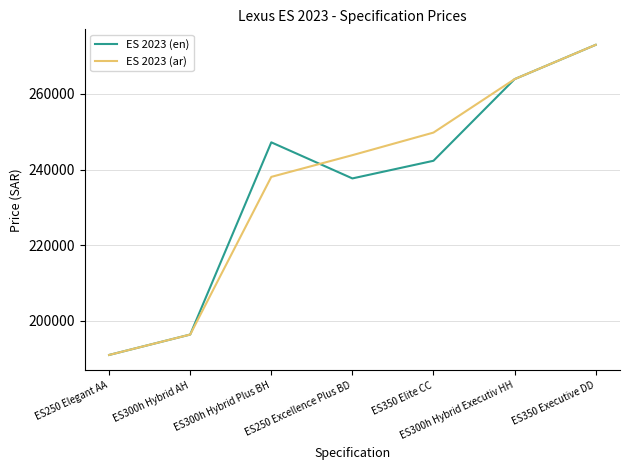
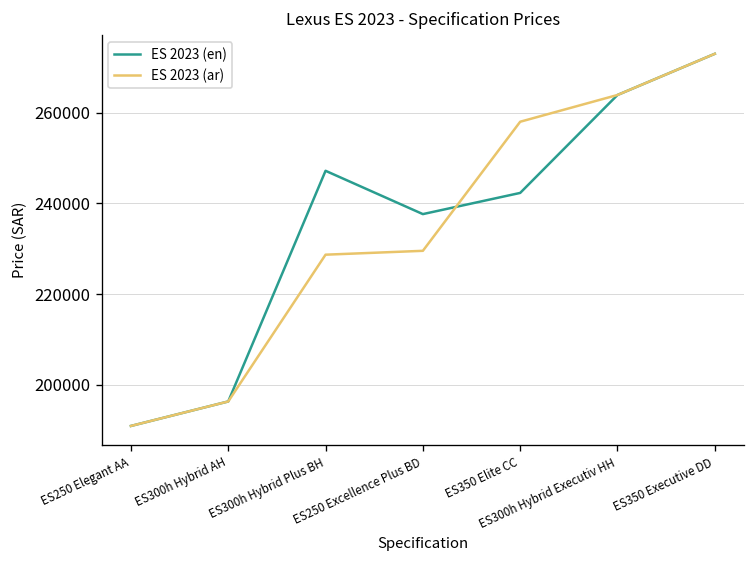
  {
    "ES 2023 (en)": {
      "ES300h Hybrid Plus BH": 247000,
      "ES250 Excellence Plus BD": 238000,
      "ES350 Elite CC": 242000
    },
    "ES 2023 (ar)": {
-     "ES300h Hybrid Plus BH": 238000,
-     "ES250 Excellence Plus BD": 244000,
-     "ES350 Elite CC": 250000
+     "ES300h Hybrid Plus BH": 229000,
+     "ES250 Excellence Plus BD": 230000,
+     "ES350 Elite CC": 258000
    }
  }
